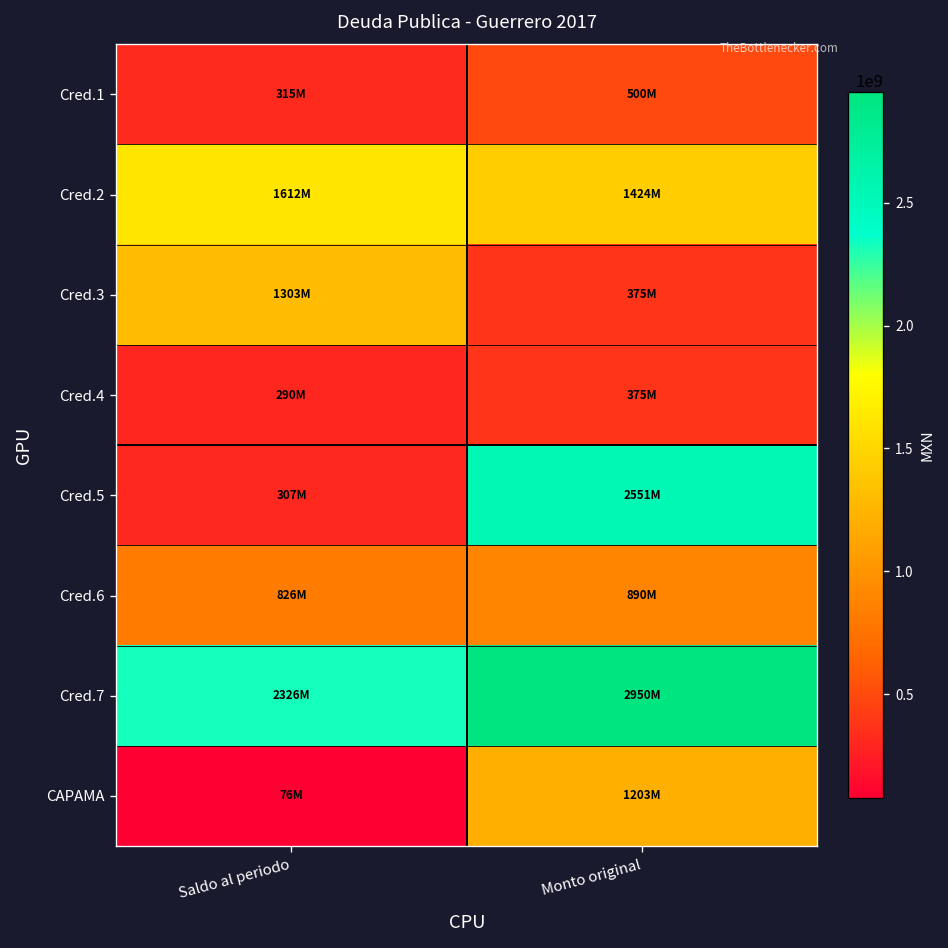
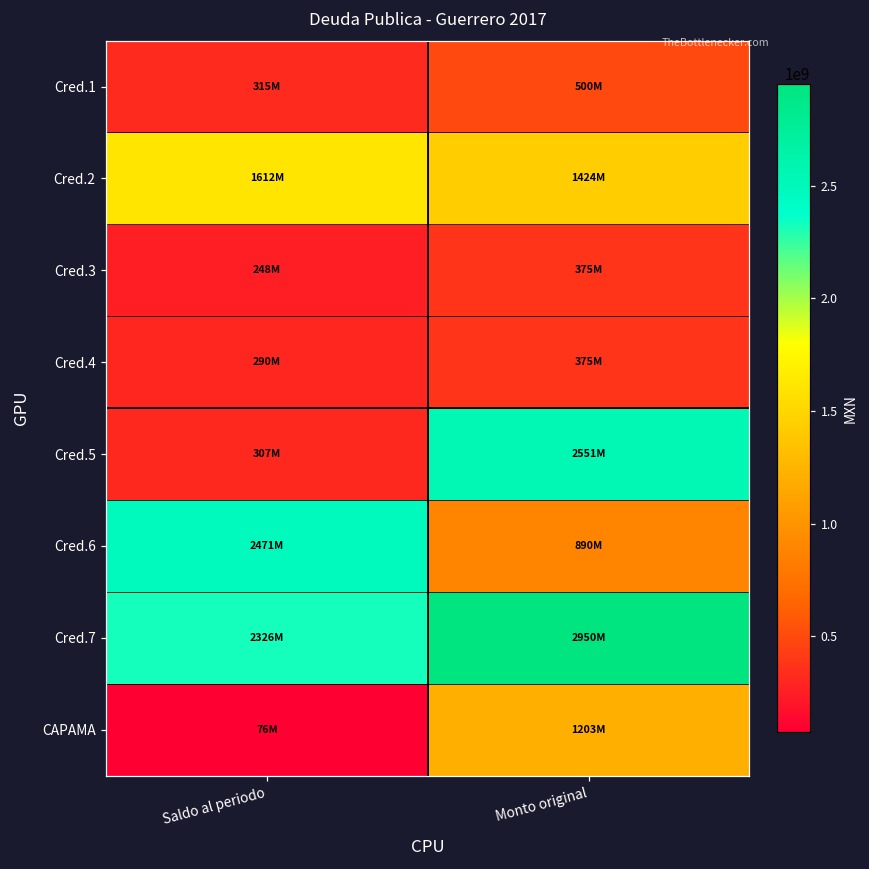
  {
    "Cred.1": {
      "Saldo al periodo": "315M",
      "Monto original": "500M"
    },
    "Cred.2": {
      "Saldo al periodo": "1612M",
      "Monto original": "1424M"
    },
    "Cred.3": {
-     "Saldo al periodo": "1303M",
+     "Saldo al periodo": "248M",
      "Monto original": "375M"
    },
    "Cred.4": {
      "Saldo al periodo": "290M",
      "Monto original": "375M"
    },
    "Cred.5": {
      "Saldo al periodo": "307M",
      "Monto original": "2551M"
    },
    "Cred.6": {
-     "Saldo al periodo": "826M",
+     "Saldo al periodo": "2471M",
      "Monto original": "890M"
    },
    "Cred.7": {
      "Saldo al periodo": "2326M",
      "Monto original": "2950M"
    },
    "CAPAMA": {
      "Saldo al periodo": "76M",
      "Monto original": "1203M"
    }
  }
